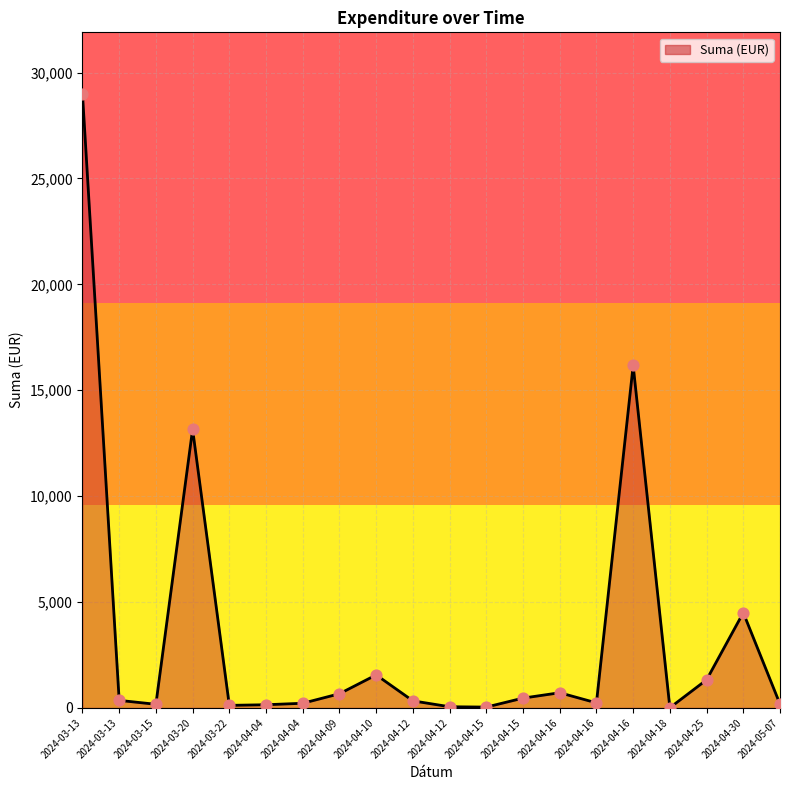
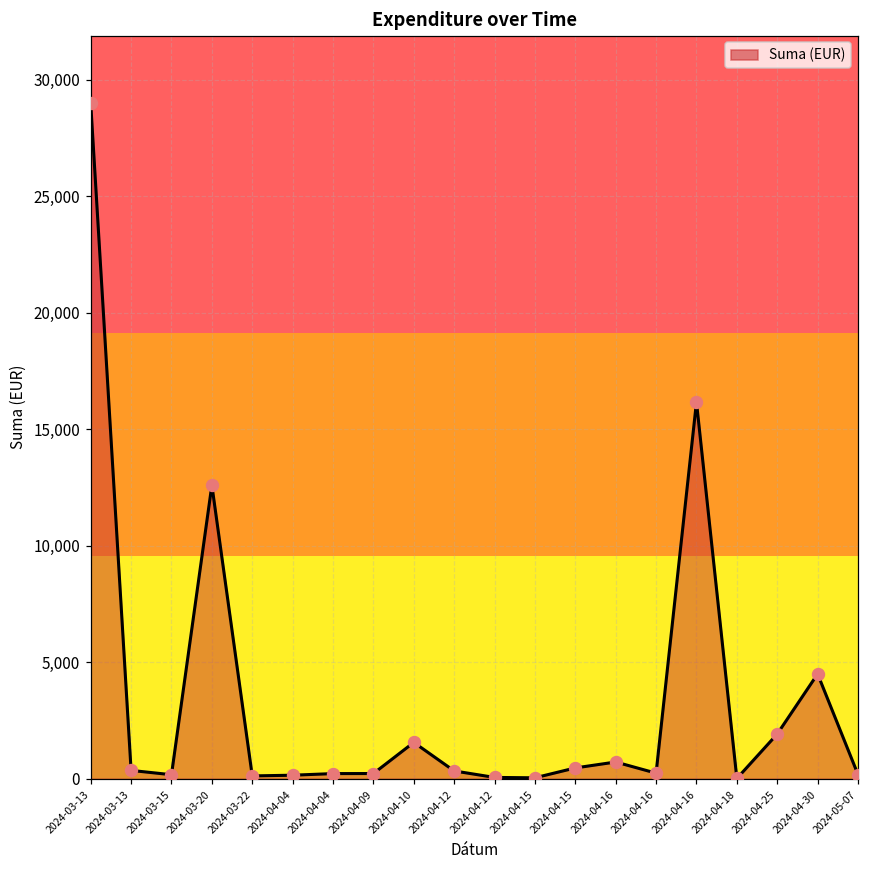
  {
    "2024-03-15": "200",
-   "2024-03-20": "13,200",
+   "2024-03-20": "12,600",
    "2024-03-22": "100",
-   "2024-04-09": "700",
+   "2024-04-09": "200",
    "2024-04-10": "1,600",
    "2024-04-18": "0",
-   "2024-04-25": "1,300",
+   "2024-04-25": "1,900",
    "2024-04-30": "4,500",
    "2024-05-07": "200"
  }
